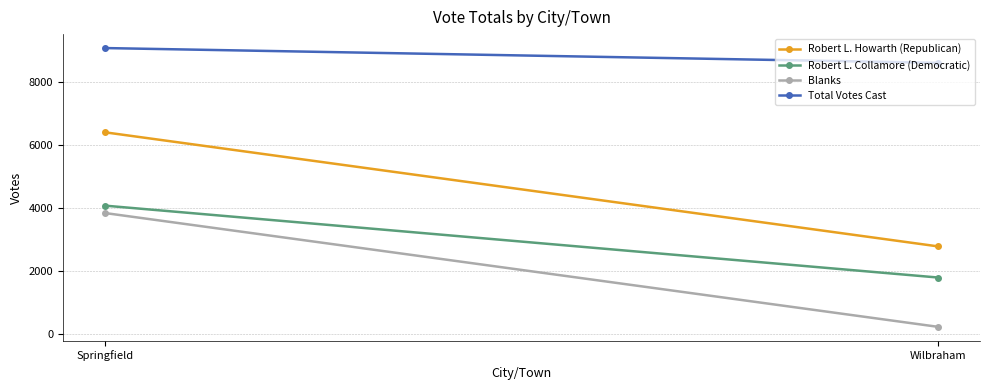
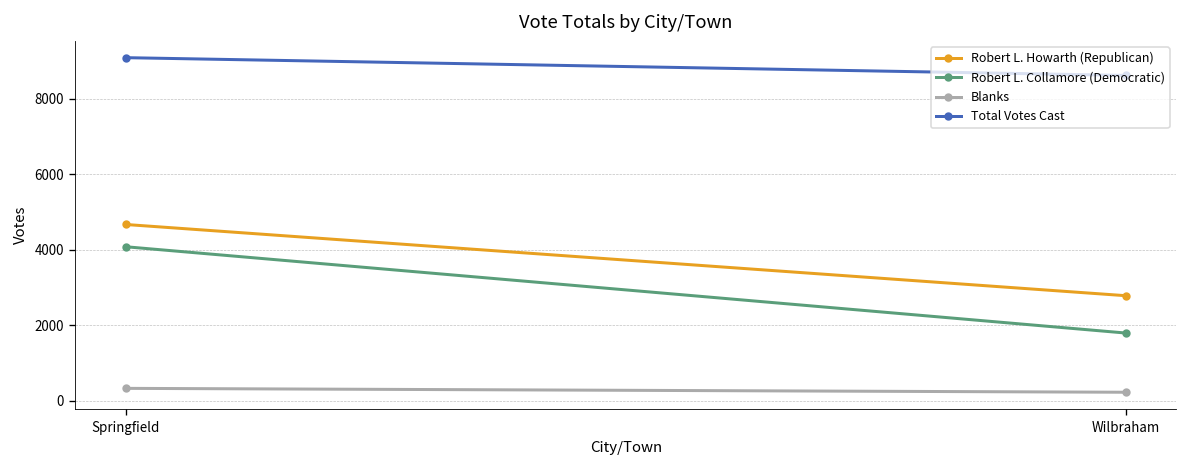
  {
    "Robert L. Howarth (Republican)": {
-     "Springfield": 6400,
+     "Springfield": 4700,
      "Wilbraham": 2800
    },
    "Robert L. Collamore (Democratic)": {
      "Springfield": 4100,
      "Wilbraham": 1800
    },
    "Blanks": {
-     "Springfield": 3800,
+     "Springfield": 300,
      "Wilbraham": 200
    },
    "Total Votes Cast": {
      "Springfield": 9100
    }
  }
